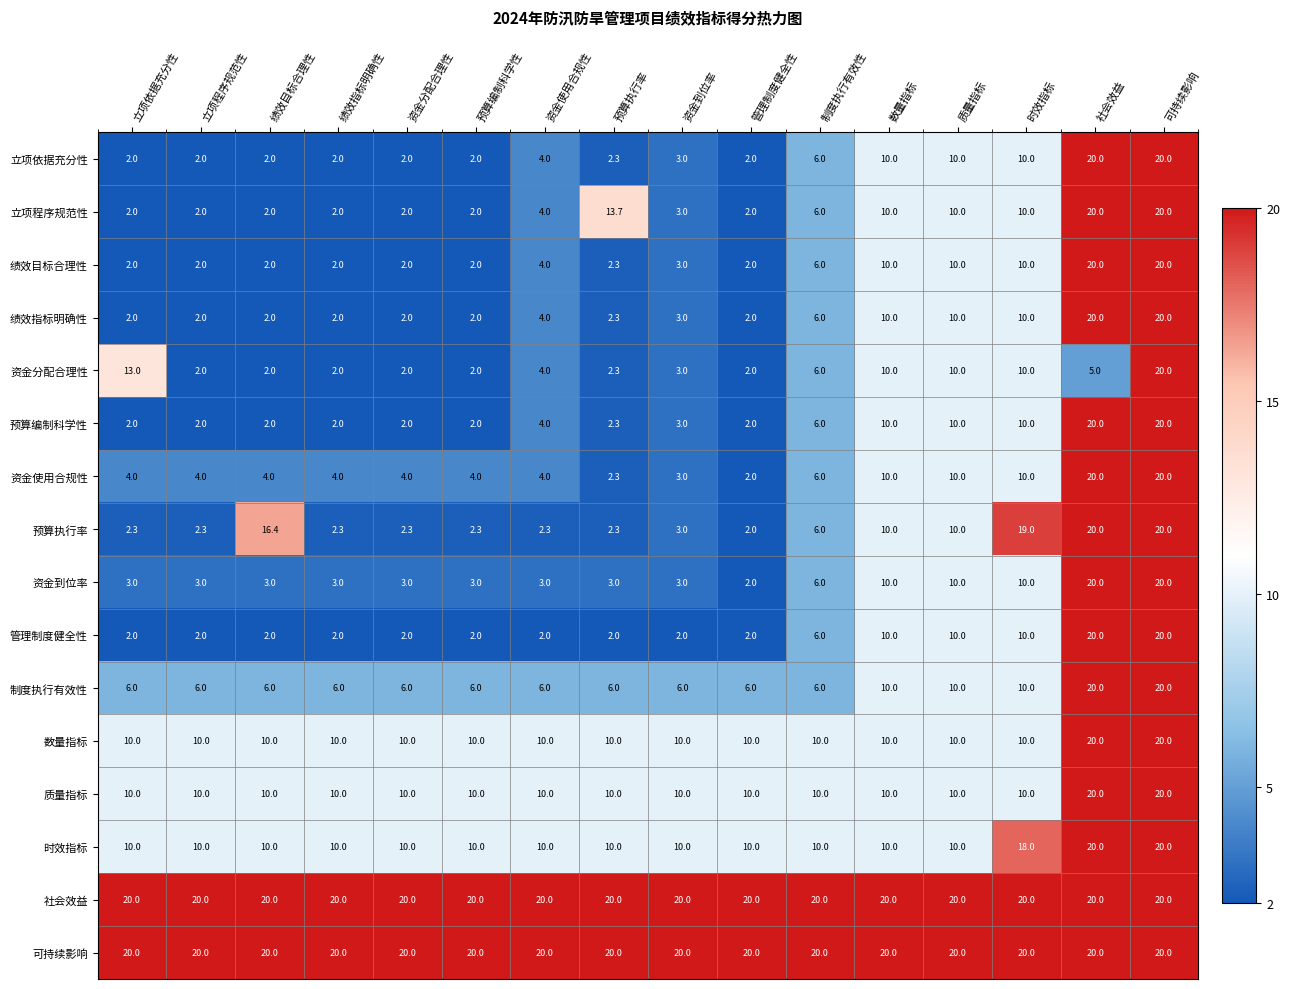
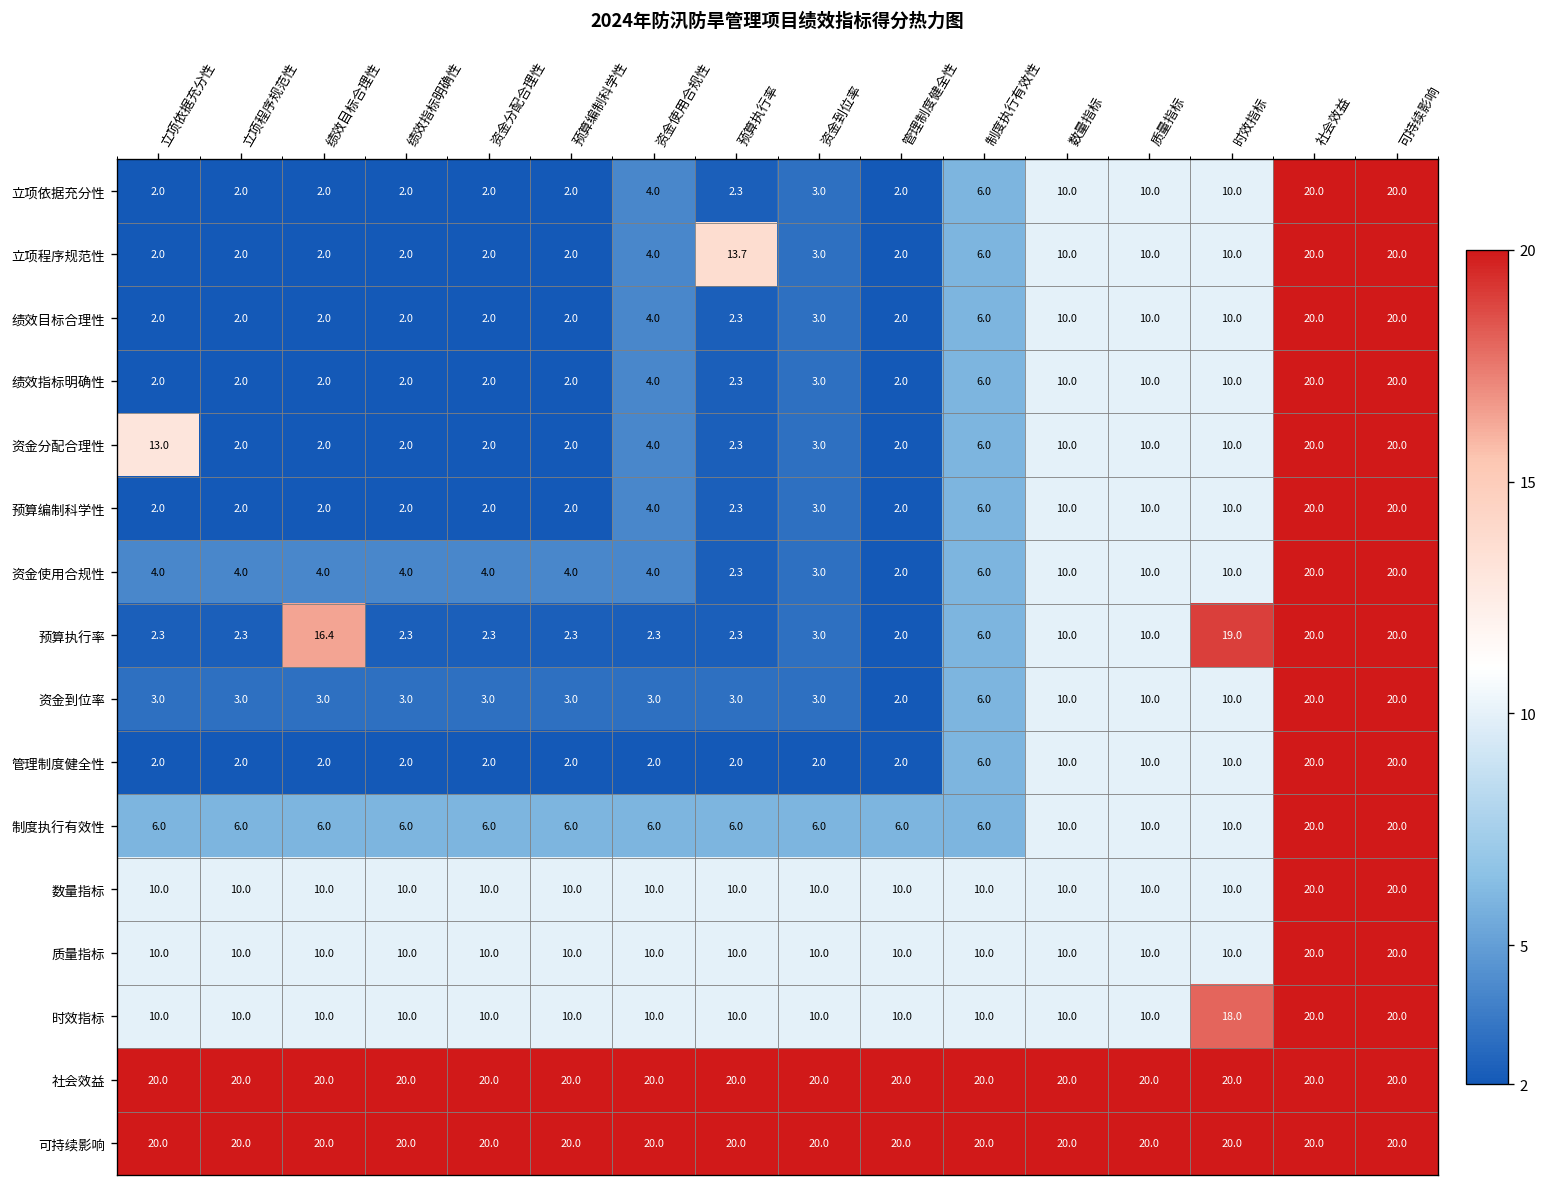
  {
    "资金分配合理性": {
      "立项依据充分性": 13.0,
      "立项程序规范性": 2.0,
      "绩效目标合理性": 2.0,
      "绩效指标明确性": 2.0,
      "资金分配合理性": 2.0,
      "预算编制科学性": 2.0,
      "资金使用合规性": 4.0,
      "预算执行率": 2.3,
      "资金到位率": 3.0,
      "管理制度健全性": 2.0,
      "制度执行有效性": 6.0,
      "数量指标": 10.0,
      "质量指标": 10.0,
      "时效指标": 10.0,
-     "社会效益": 5.0,
+     "社会效益": 20.0,
      "可持续影响": 20.0
    }
  }
